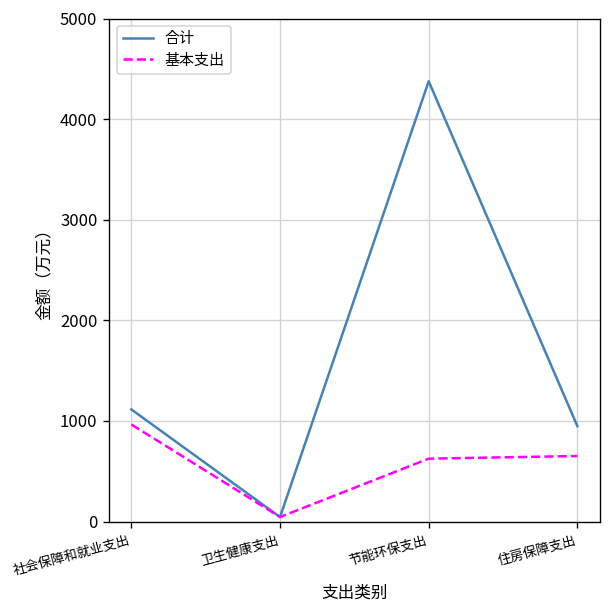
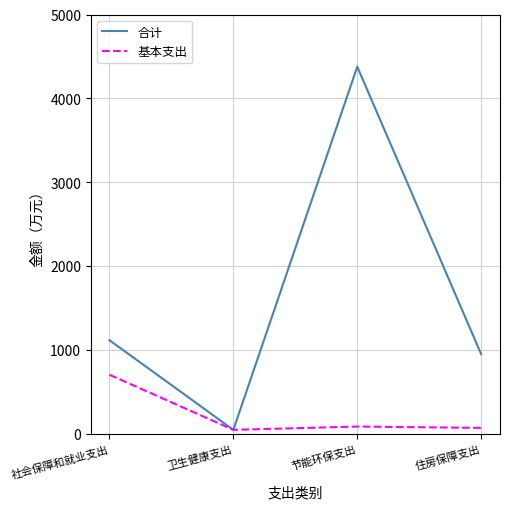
  {
    "合计": {
      "社会保障和就业支出": 1100,
      "节能环保支出": 4400,
      "住房保障支出": 900
    },
    "基本支出": {
-     "社会保障和就业支出": 1000,
-     "节能环保支出": 600,
-     "住房保障支出": 700
+     "社会保障和就业支出": 700,
+     "节能环保支出": 100,
+     "住房保障支出": 100
    }
  }
